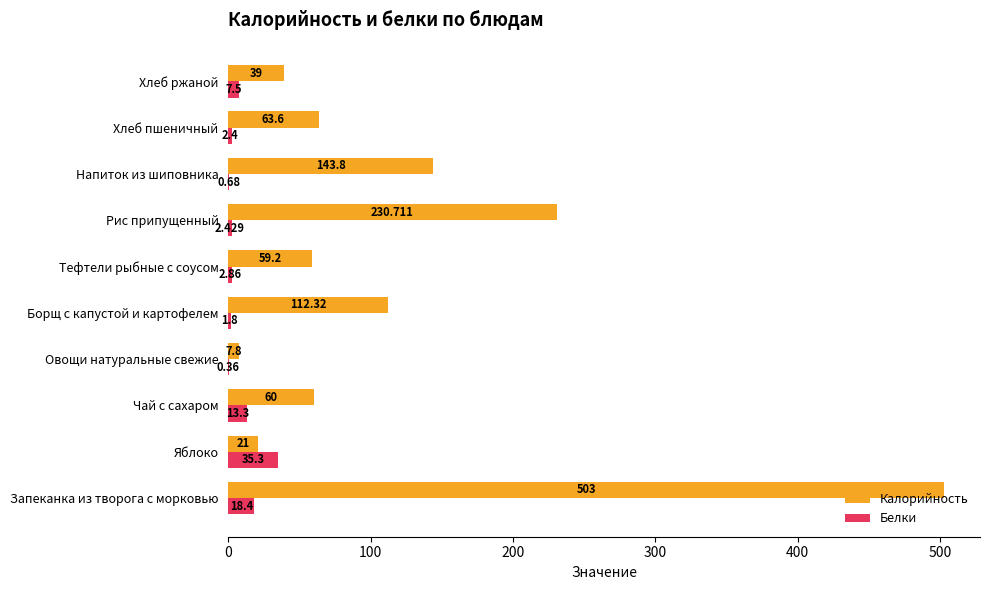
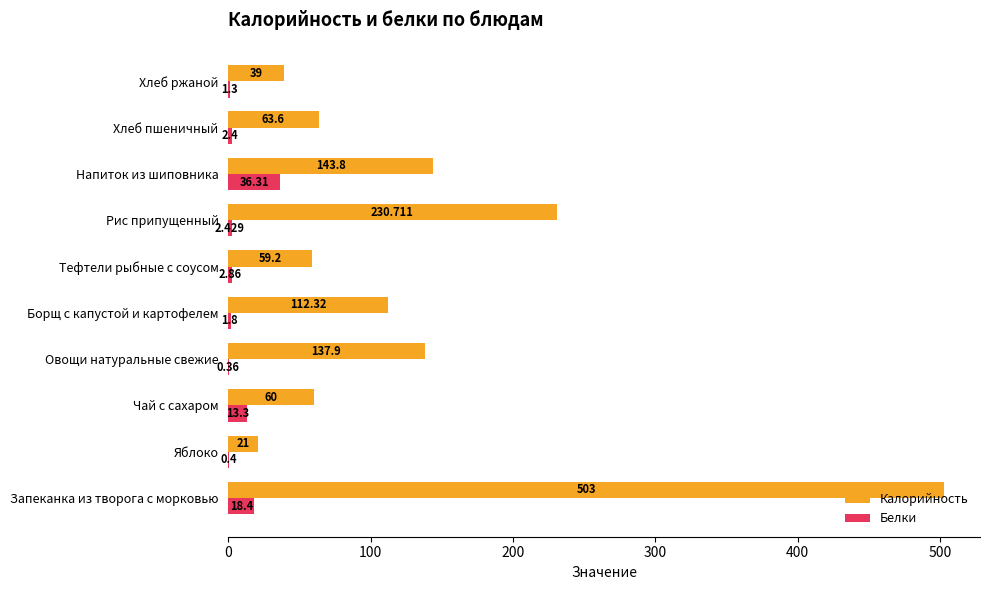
  {
    "Калорийность": {
      "Хлеб ржаной": 39,
      "Хлеб пшеничный": 63.6,
      "Напиток из шиповника": 143.8,
      "Рис припущенный": 230.711,
      "Тефтели рыбные с соусом": 59.2,
      "Борщ с капустой и картофелем": 112.32,
-     "Овощи натуральные свежие": 7.8,
+     "Овощи натуральные свежие": 137.9,
      "Чай с сахаром": 60,
      "Яблоко": 21,
      "Запеканка из творога с морковью": 503
    },
    "Белки": {
-     "Хлеб ржаной": 7.5,
+     "Хлеб ржаной": 1.3,
      "Хлеб пшеничный": 2.4,
-     "Напиток из шиповника": 0.68,
+     "Напиток из шиповника": 36.31,
      "Рис припущенный": 2.429,
      "Тефтели рыбные с соусом": 2.86,
      "Борщ с капустой и картофелем": 1.8,
      "Овощи натуральные свежие": 0.36,
      "Чай с сахаром": 13.3,
-     "Яблоко": 35.3,
+     "Яблоко": 0.4,
      "Запеканка из творога с морковью": 18.4
    }
  }
